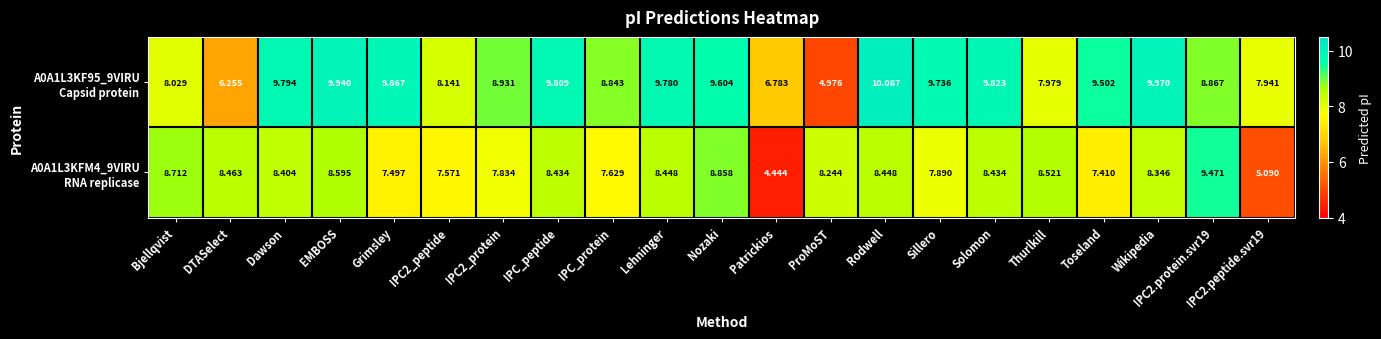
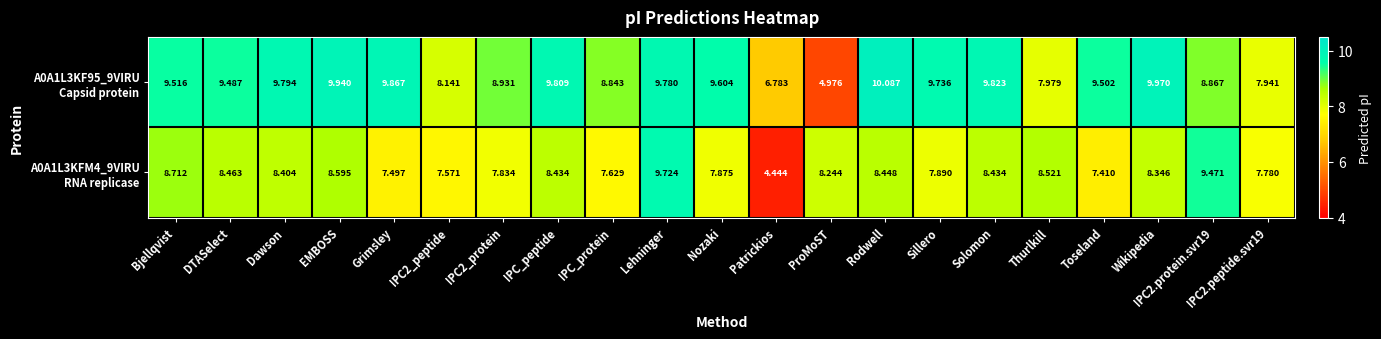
  {
    "A0A1L3KF95_9VIRU Capsid protein": {
-     "Bjellqvist": 8.029,
-     "DTASelect": 6.255,
+     "Bjellqvist": 9.516,
+     "DTASelect": 9.487,
      "Dawson": 9.794,
      "EMBOSS": 9.940,
      "Grimsley": 9.867,
      "IPC2_peptide": 8.141,
      "IPC2_protein": 8.931,
      "IPC_peptide": 9.809,
      "IPC_protein": 8.843,
      "Lehninger": 9.780,
      "Nozaki": 9.604,
      "Patrickios": 6.783,
      "ProMoST": 4.976,
      "Rodwell": 10.087,
      "Sillero": 9.736,
      "Solomon": 9.823,
      "Thurlkill": 7.979,
      "Toseland": 9.502,
      "Wikipedia": 9.970,
      "IPC2.protein.svr19": 8.867,
      "IPC2.peptide.svr19": 7.941
    },
    "A0A1L3KFM4_9VIRU RNA replicase": {
      "Bjellqvist": 8.712,
      "DTASelect": 8.463,
      "Dawson": 8.404,
      "EMBOSS": 8.595,
      "Grimsley": 7.497,
      "IPC2_peptide": 7.571,
      "IPC2_protein": 7.834,
      "IPC_peptide": 8.434,
      "IPC_protein": 7.629,
-     "Lehninger": 8.448,
-     "Nozaki": 8.858,
+     "Lehninger": 9.724,
+     "Nozaki": 7.875,
      "Patrickios": 4.444,
      "ProMoST": 8.244,
      "Rodwell": 8.448,
      "Sillero": 7.890,
      "Solomon": 8.434,
      "Thurlkill": 8.521,
      "Toseland": 7.410,
      "Wikipedia": 8.346,
      "IPC2.protein.svr19": 9.471,
-     "IPC2.peptide.svr19": 5.090
+     "IPC2.peptide.svr19": 7.780
    }
  }
